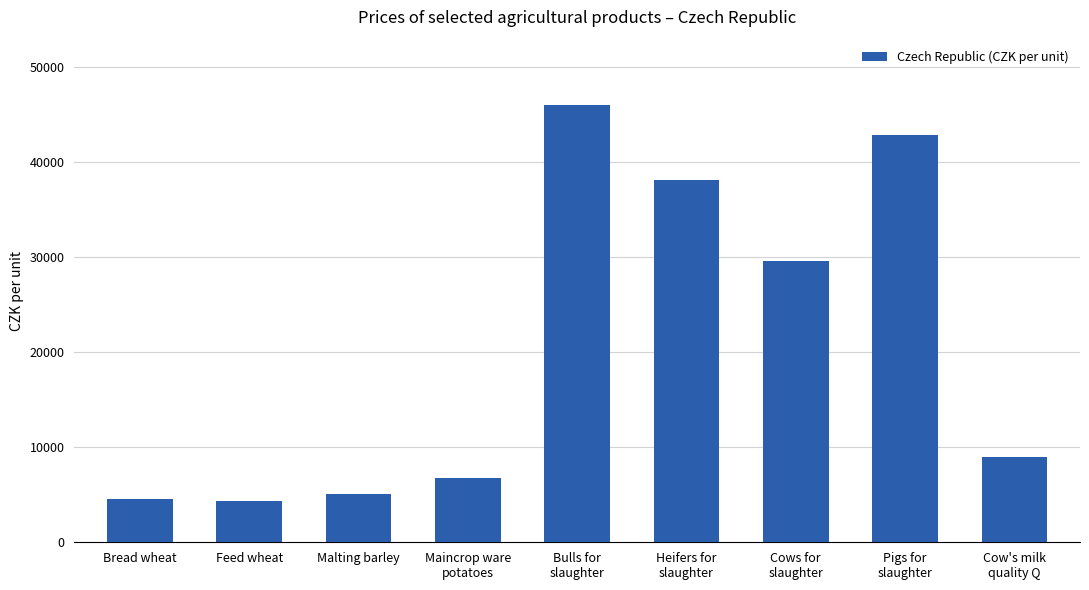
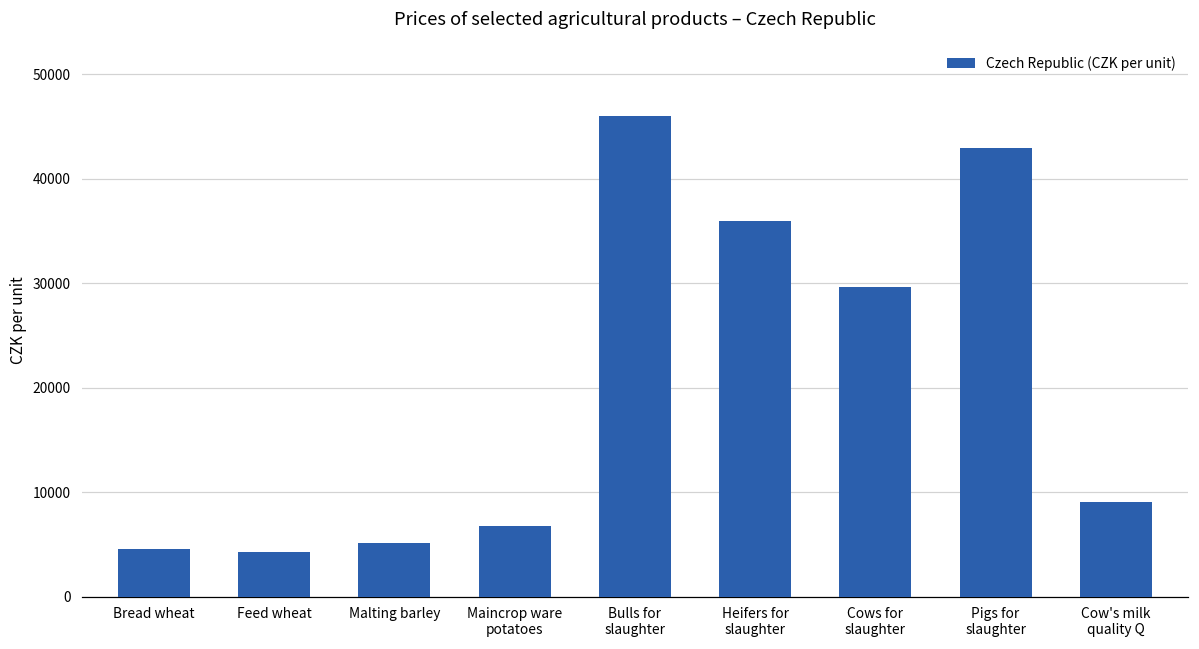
  {
    "Bread wheat": 5000,
    "Feed wheat": 4000,
    "Malting barley": 5000,
    "Maincrop ware potatoes": 7000,
    "Bulls for slaughter": 46000,
-   "Heifers for slaughter": 38000,
+   "Heifers for slaughter": 36000,
    "Cows for slaughter": 30000,
    "Pigs for slaughter": 43000,
    "Cow's milk quality Q": 9000
  }
